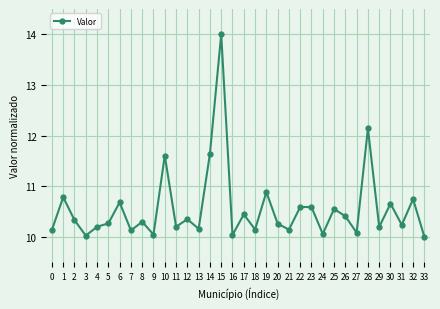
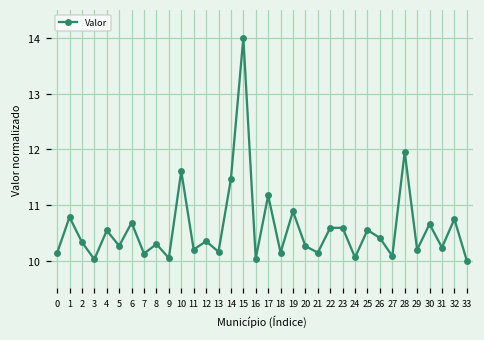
  {
    "0": 10.1,
    "1": 10.8,
    "2": 10.3,
    "3": 10.0,
-   "4": 10.2,
+   "4": 10.5,
    "5": 10.3,
    "6": 10.7,
    "7": 10.1,
    "8": 10.3,
    "9": 10.0,
    "10": 11.6,
    "11": 10.2,
    "12": 10.3,
    "13": 10.2,
-   "14": 11.6,
+   "14": 11.5,
    "15": 14.0,
    "16": 10.0,
-   "17": 10.4,
+   "17": 11.2,
    "18": 10.1,
    "19": 10.9,
    "20": 10.3,
    "21": 10.1,
    "22": 10.6,
    "23": 10.6,
    "24": 10.1,
    "25": 10.5,
    "26": 10.4,
    "27": 10.1,
-   "28": 12.1,
+   "28": 11.9,
    "29": 10.2,
    "30": 10.7,
    "31": 10.2,
    "32": 10.7,
    "33": 10.0
  }
